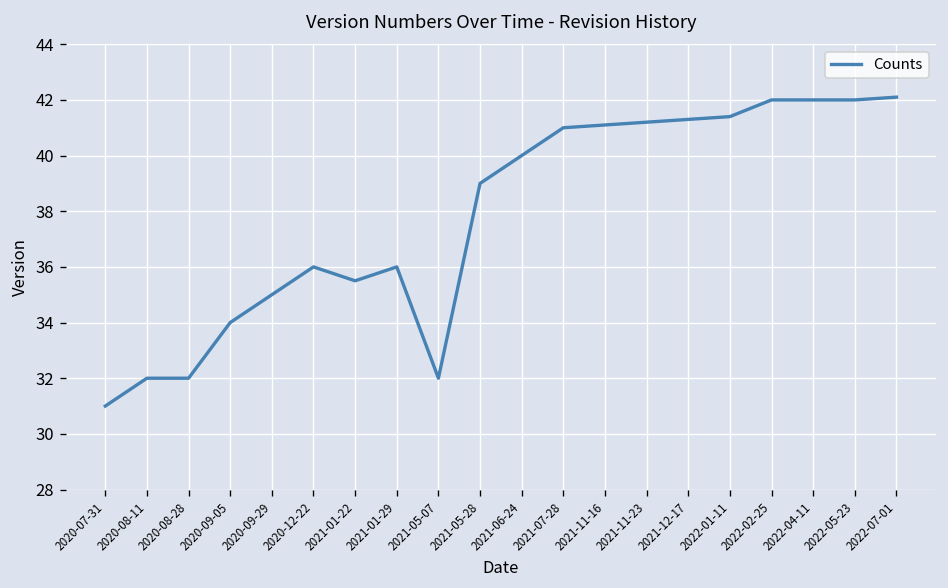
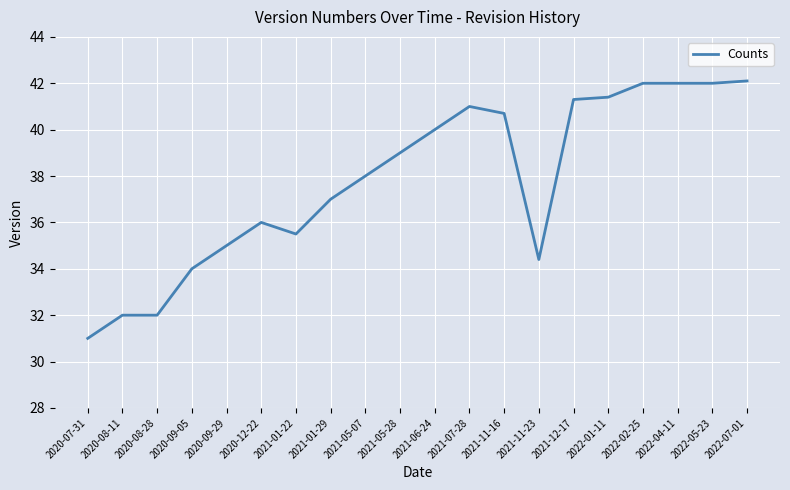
  {
    "2020-07-31": 31.0,
    "2020-08-11": 32.0,
    "2020-08-28": 32.0,
    "2020-09-05": 34.0,
    "2020-09-29": 35.0,
    "2020-12-22": 36.0,
    "2021-01-22": 35.5,
-   "2021-01-29": 36,
-   "2021-05-07": 32,
+   "2021-01-29": 37,
+   "2021-05-07": 38,
    "2021-05-28": 39.0,
    "2021-06-24": 40.0,
    "2021-07-28": 41.0,
-   "2021-11-16": 41.1,
-   "2021-11-23": 41.2,
+   "2021-11-16": 40.7,
+   "2021-11-23": 34.4,
    "2021-12-17": 41.3,
    "2022-01-11": 41.4,
    "2022-02-25": 42.0,
    "2022-04-11": 42.0,
    "2022-05-23": 42.0,
    "2022-07-01": 42.1
  }
